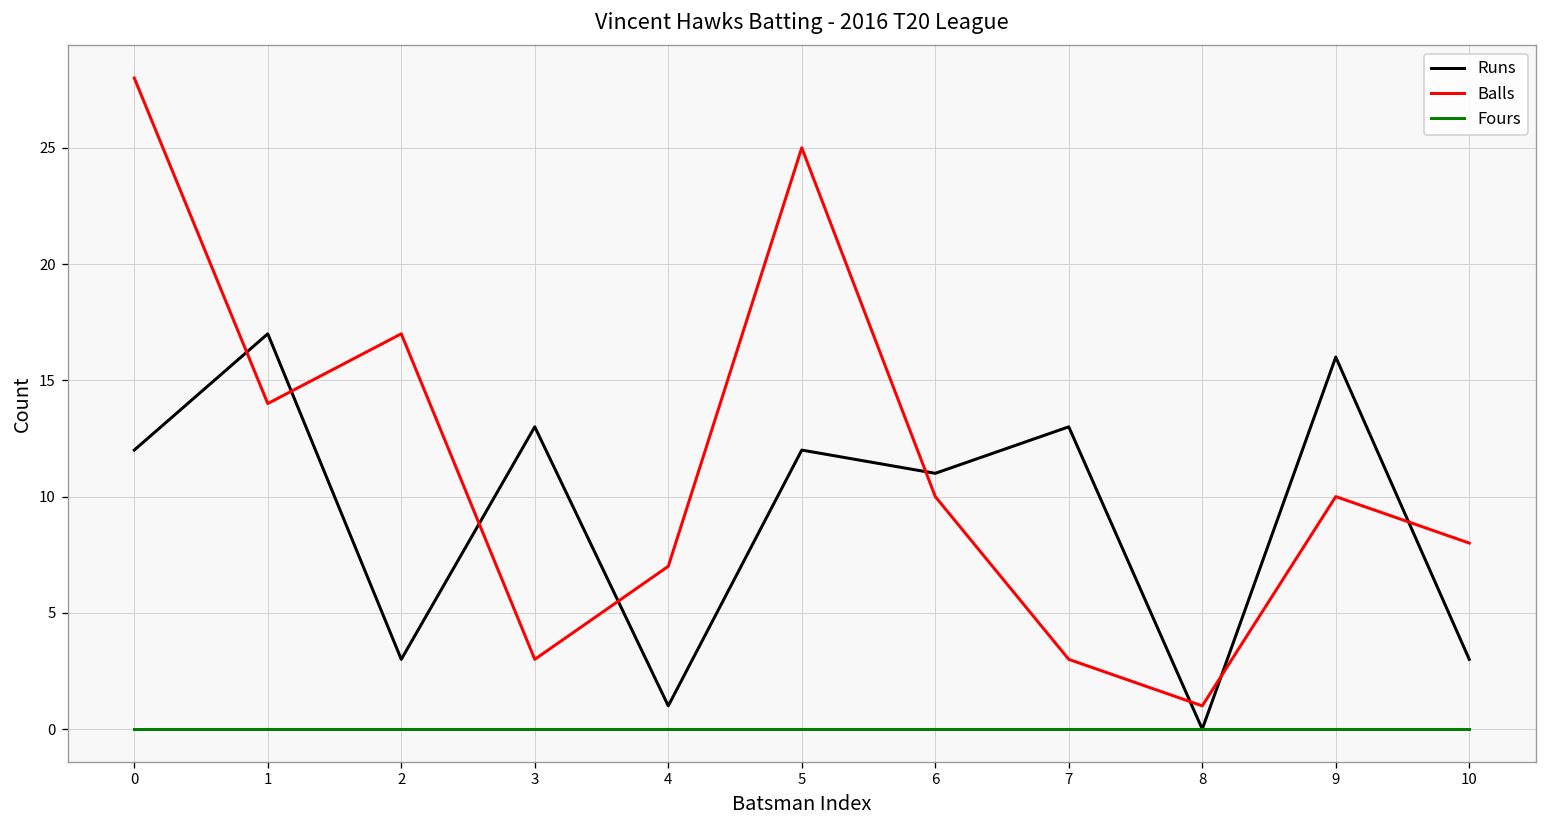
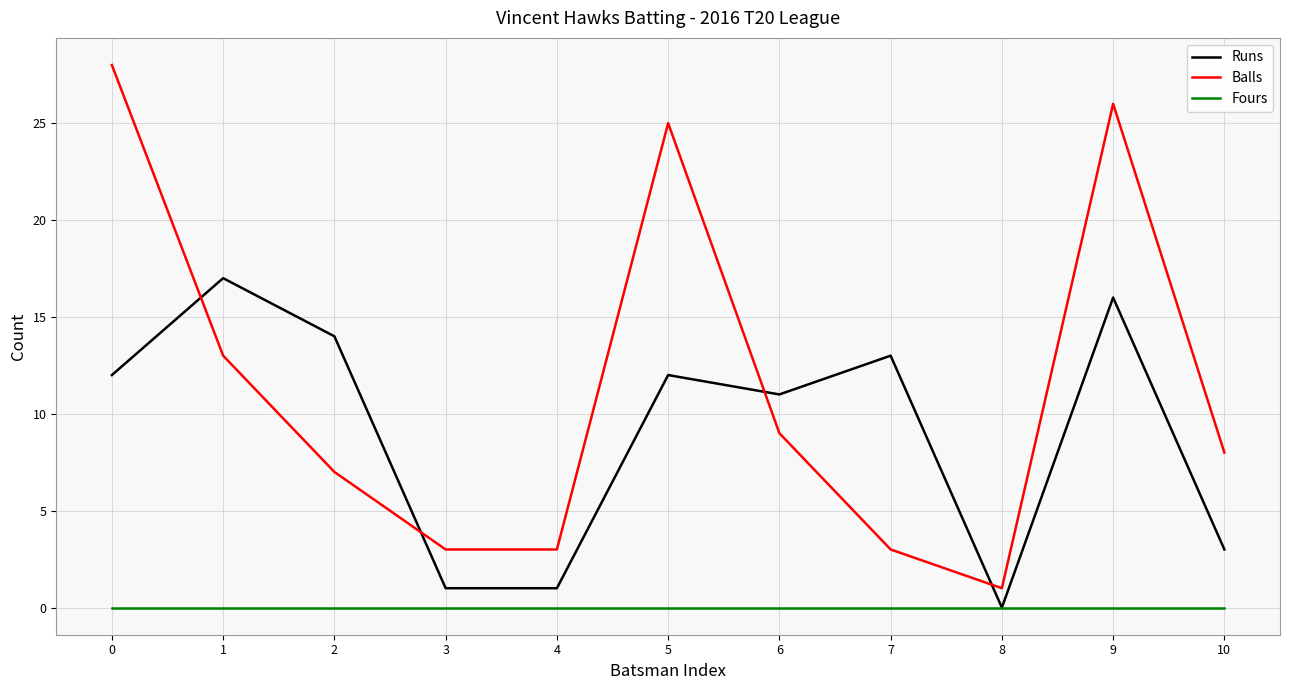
  {
    "Runs": {
      "0": 12,
      "1": 17,
-     "2": 3,
-     "3": 13,
+     "2": 14,
+     "3": 1,
      "4": 1,
      "5": 12,
      "6": 11,
      "7": 13,
      "9": 16,
      "10": 3
    },
    "Balls": {
      "0": 28,
-     "1": 14,
-     "2": 17,
+     "1": 13,
+     "2": 7,
      "3": 3,
-     "4": 7,
+     "4": 3,
      "5": 25,
-     "6": 10,
+     "6": 9,
      "7": 3,
      "8": 1,
-     "9": 10,
+     "9": 26,
      "10": 8
    },
    "Fours": {
      "0": 0,
      "1": 0,
      "2": 0,
      "3": 0,
      "4": 0,
      "5": 0,
      "6": 0,
      "7": 0,
      "9": 0,
      "10": 0
    }
  }
